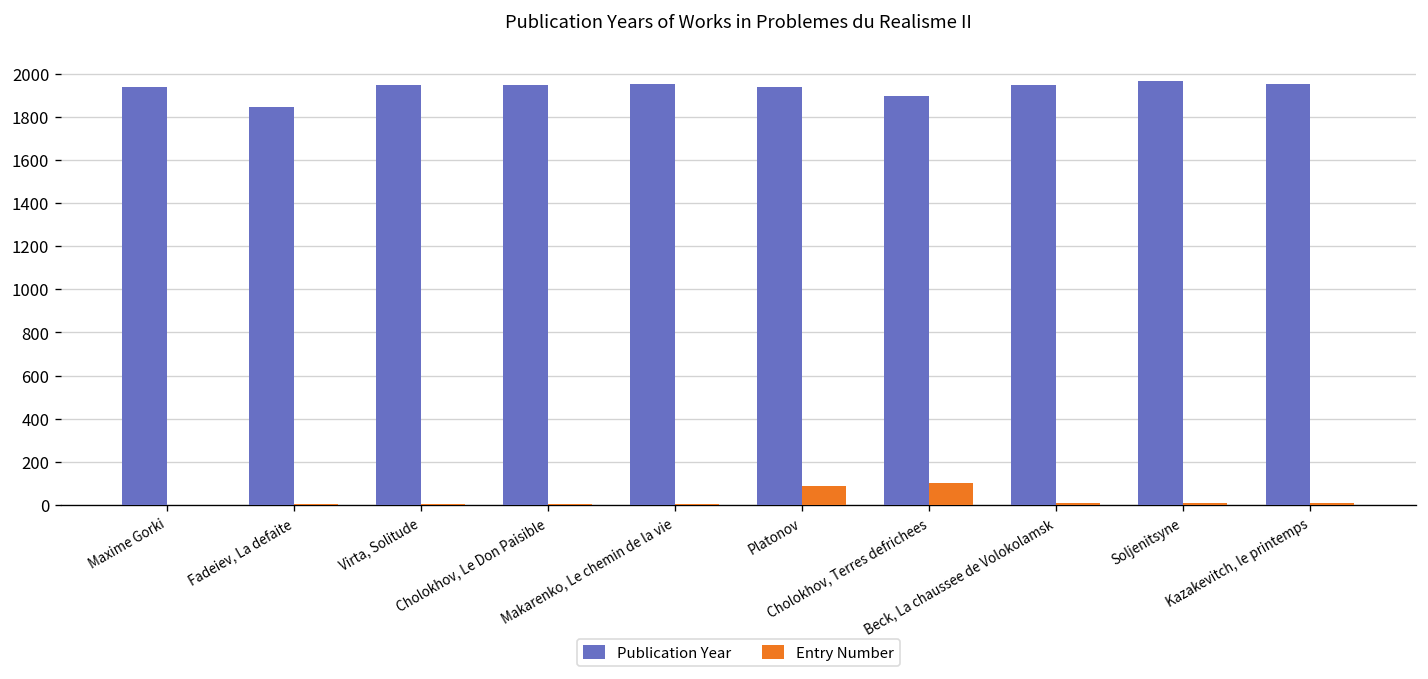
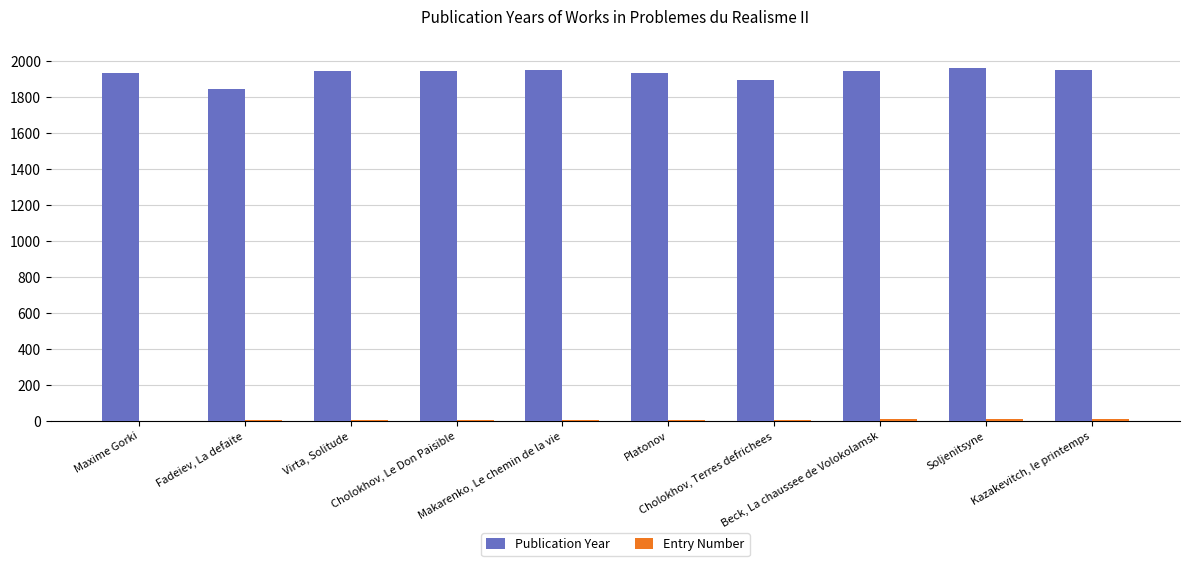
  {
    "Publication Year": {
      "Maxime Gorki": 1940,
      "Fadeiev, La defaite": 1850,
      "Virta, Solitude": 1950,
      "Cholokhov, Le Don Paisible": 1950,
      "Makarenko, Le chemin de la vie": 1950,
      "Platonov": 1940,
      "Cholokhov, Terres defrichees": 1900,
      "Beck, La chaussee de Volokolamsk": 1950,
      "Soljenitsyne": 1960,
      "Kazakevitch, le printemps": 1950
    },
    "Entry Number": {
-     "Platonov": 90,
-     "Cholokhov, Terres defrichees": 100
+     "Platonov": 10,
+     "Cholokhov, Terres defrichees": 10
    }
  }
